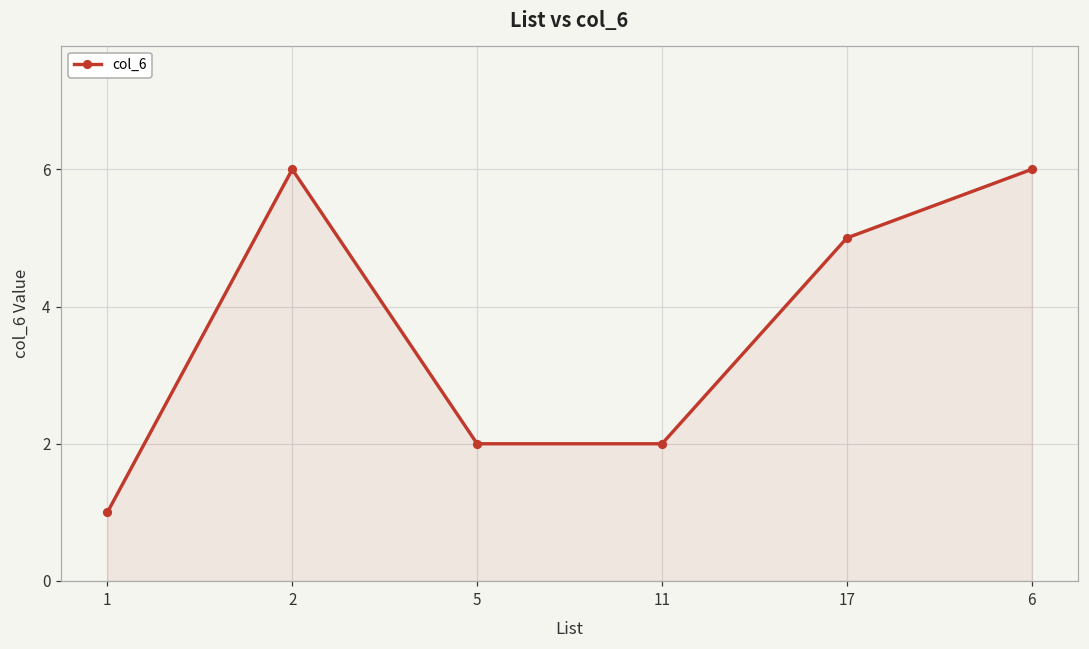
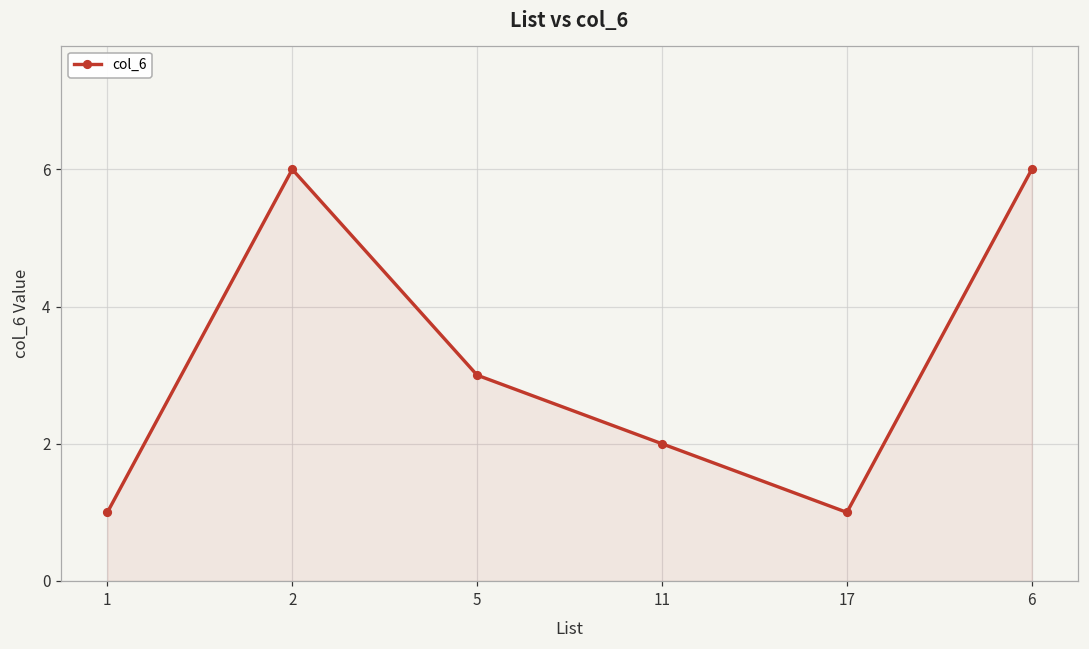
  {
    "1": 1,
    "2": 6,
-   "5": 2,
+   "5": 3,
    "11": 2,
-   "17": 5,
+   "17": 1,
    "6": 6
  }
